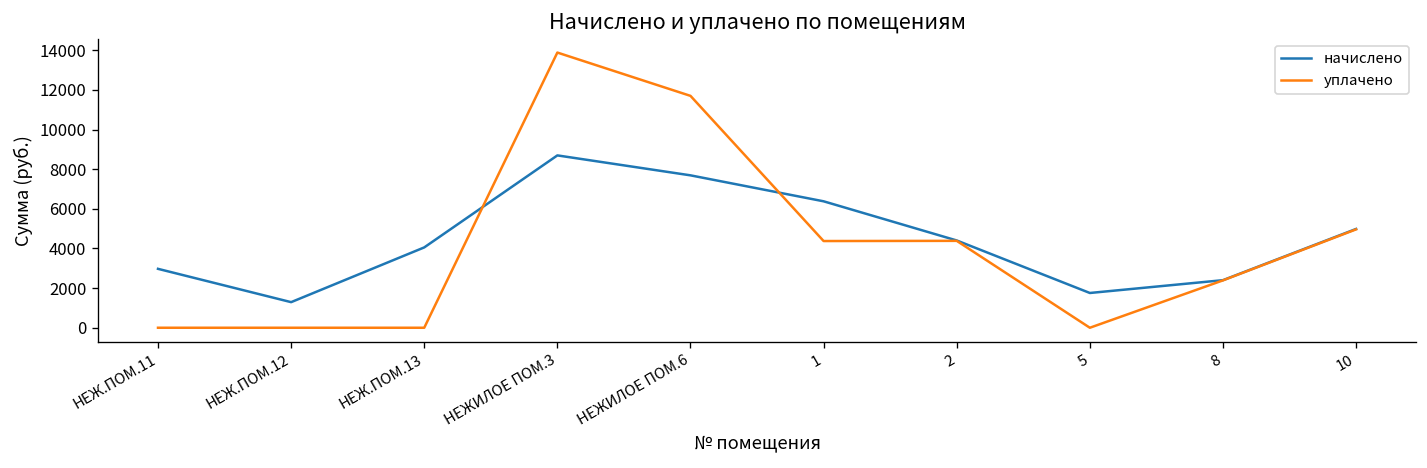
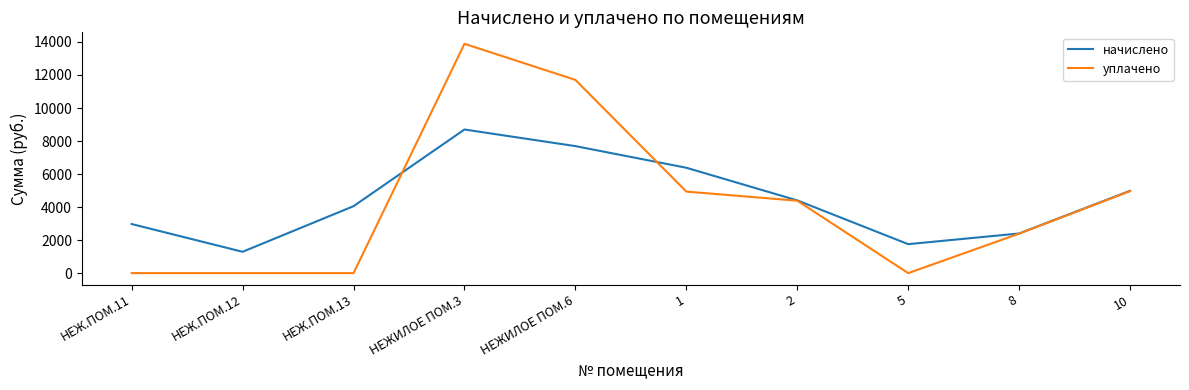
  {
    "начислено": {
      "НЕЖ.ПОМ.11": 3000,
      "НЕЖ.ПОМ.12": 1300,
      "НЕЖ.ПОМ.13": 4100,
      "НЕЖИЛОЕ ПОМ.3": 8700,
      "НЕЖИЛОЕ ПОМ.6": 7700,
      "1": 6400,
      "5": 1800
    },
    "уплачено": {
      "НЕЖ.ПОМ.11": 0,
      "НЕЖ.ПОМ.12": 0,
      "НЕЖ.ПОМ.13": 0,
      "НЕЖИЛОЕ ПОМ.3": 13900,
      "НЕЖИЛОЕ ПОМ.6": 11700,
-     "1": 4400,
+     "1": 4900,
      "5": 0
    }
  }
